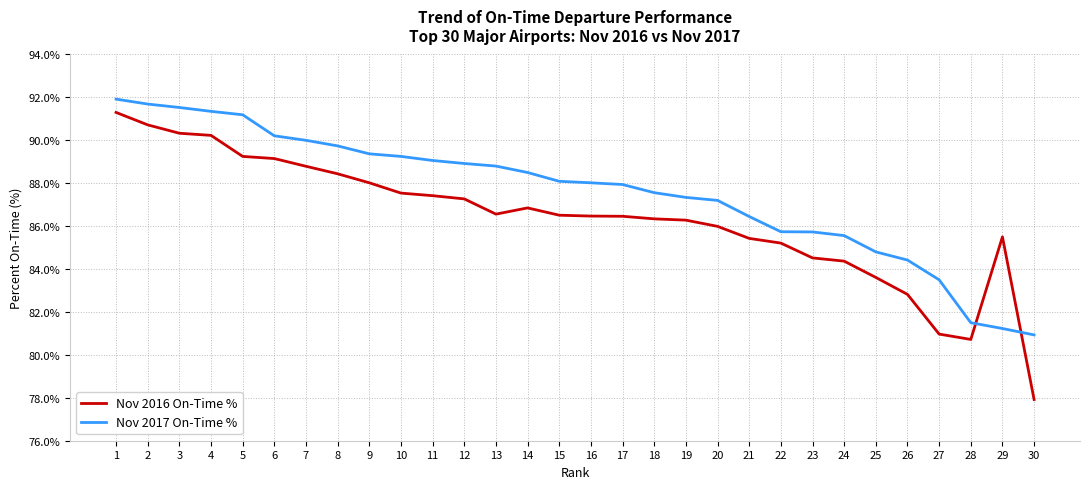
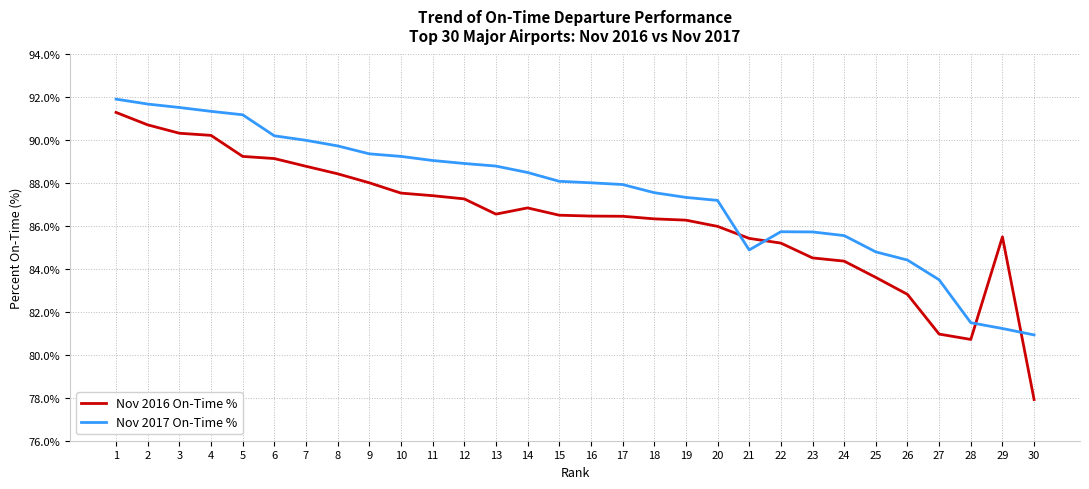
  {
    "Nov 2016 On-Time %": {
      "1": "91.3%",
      "2": "90.7%",
      "3": "90.3%",
      "4": "90.2%",
      "5": "89.3%",
      "6": "89.2%",
      "7": "88.8%",
      "8": "88.4%",
      "9": "88.0%",
      "10": "87.5%",
      "11": "87.4%",
      "12": "87.3%",
      "13": "86.6%",
      "14": "86.9%",
      "15": "86.5%",
      "16": "86.5%",
      "17": "86.5%",
      "18": "86.3%",
      "19": "86.3%",
      "20": "86.0%",
      "21": "85.4%",
      "22": "85.2%",
      "23": "84.5%",
      "24": "84.4%",
      "25": "83.6%",
      "26": "82.8%",
      "27": "81.0%",
      "28": "80.7%",
      "29": "85.5%",
      "30": "77.9%"
    },
    "Nov 2017 On-Time %": {
      "1": "91.9%",
      "2": "91.7%",
      "3": "91.5%",
      "4": "91.4%",
      "5": "91.2%",
      "6": "90.2%",
      "7": "90.0%",
      "8": "89.7%",
      "9": "89.4%",
      "10": "89.3%",
      "11": "89.1%",
      "12": "88.9%",
      "13": "88.8%",
      "14": "88.5%",
      "15": "88.1%",
      "16": "88.0%",
      "17": "87.9%",
      "18": "87.6%",
      "19": "87.3%",
      "20": "87.2%",
-     "21": "86.5%",
+     "21": "84.9%",
      "22": "85.7%",
      "23": "85.7%",
      "24": "85.6%",
      "25": "84.8%",
      "26": "84.4%",
      "27": "83.5%",
      "28": "81.5%",
      "29": "81.2%",
      "30": "80.9%"
    }
  }
